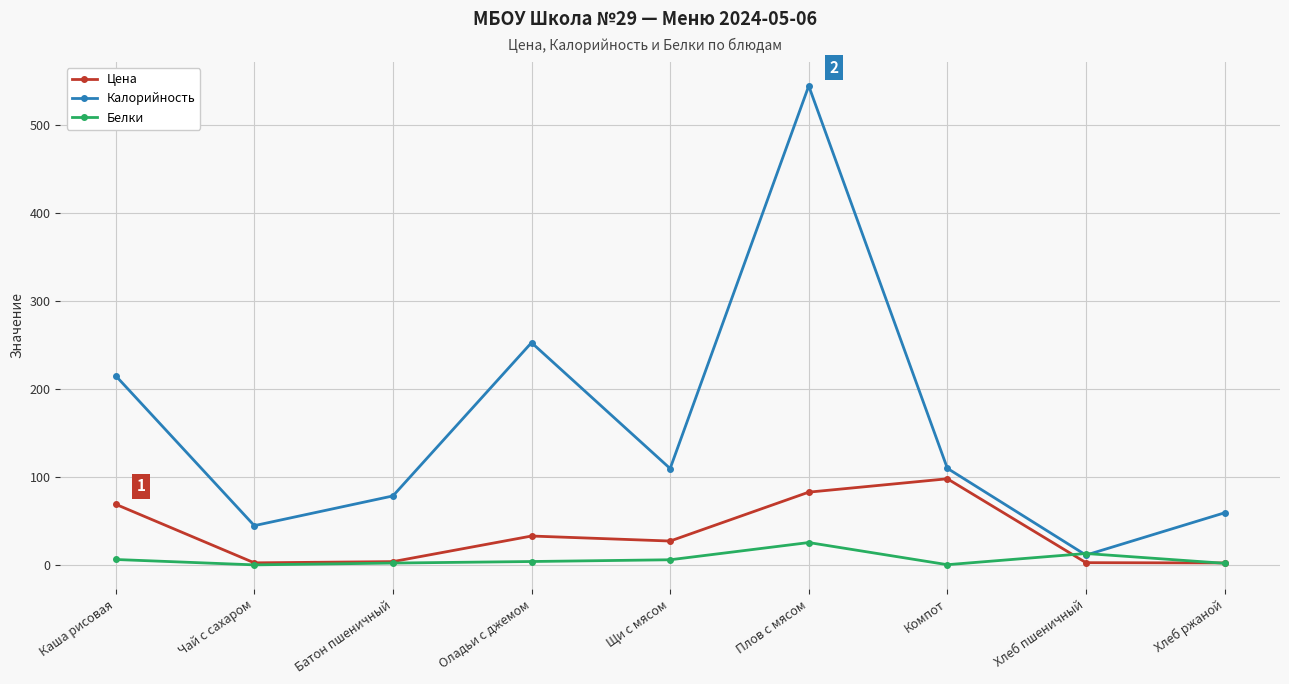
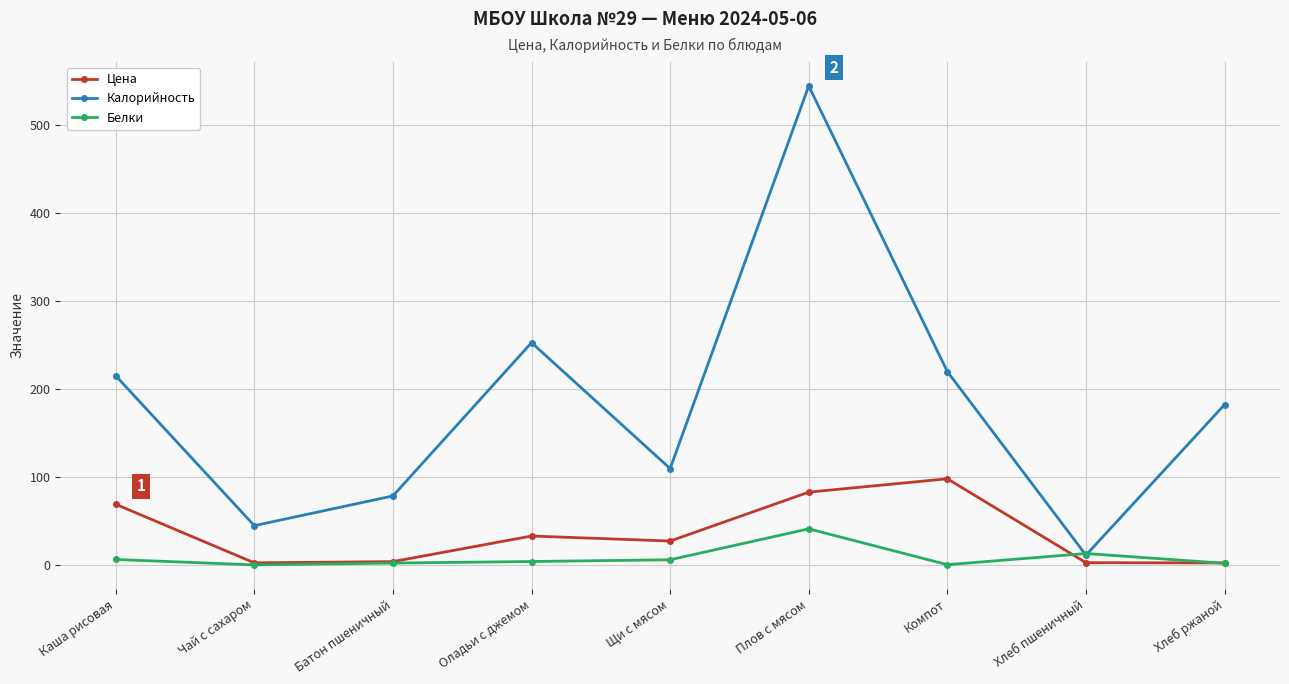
  {
    "Цена": {
      "Оладьи с джемом": 30,
      "Щи с мясом": 30,
      "Плов с мясом": 80,
      "Компот": 100,
      "Хлеб пшеничный": 0
    },
    "Калорийность": {
      "Каша рисовая": 220,
      "Чай с сахаром": 40,
      "Батон пшеничный": 80,
      "Оладьи с джемом": 250,
      "Щи с мясом": 110,
-     "Компот": 110,
-     "Хлеб ржаной": 60
+     "Компот": 220,
+     "Хлеб ржаной": 180
    },
    "Белки": {
      "Каша рисовая": 10,
      "Оладьи с джемом": 0,
      "Щи с мясом": 10,
-     "Плов с мясом": 30,
+     "Плов с мясом": 40,
      "Компот": 0
    }
  }
